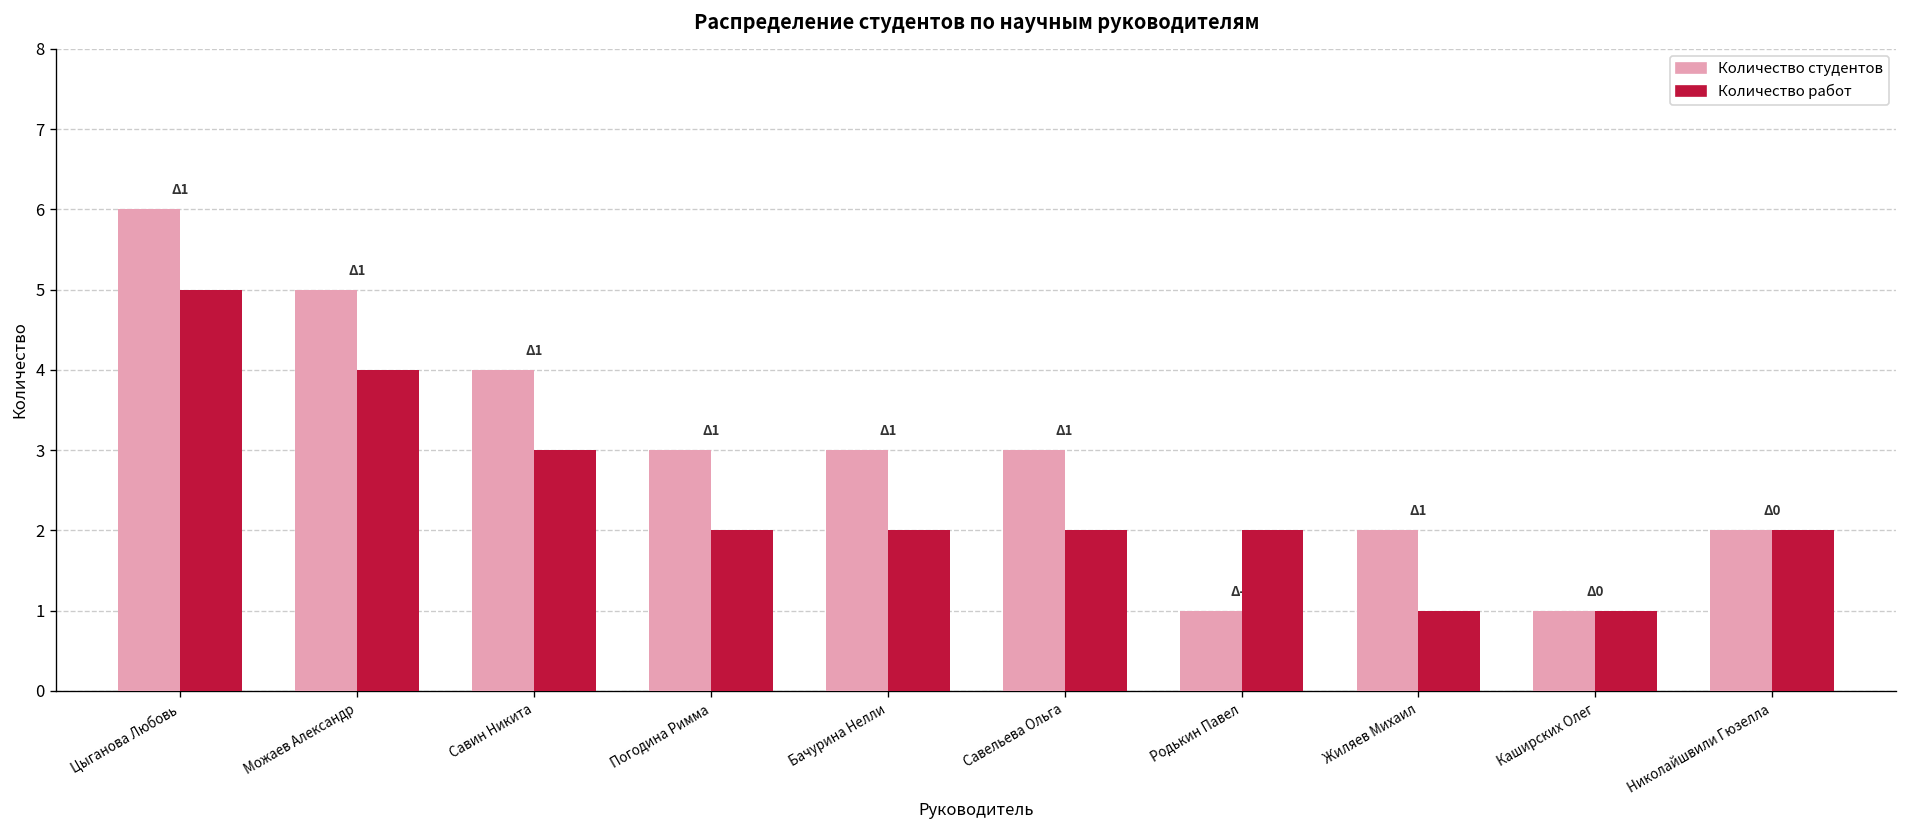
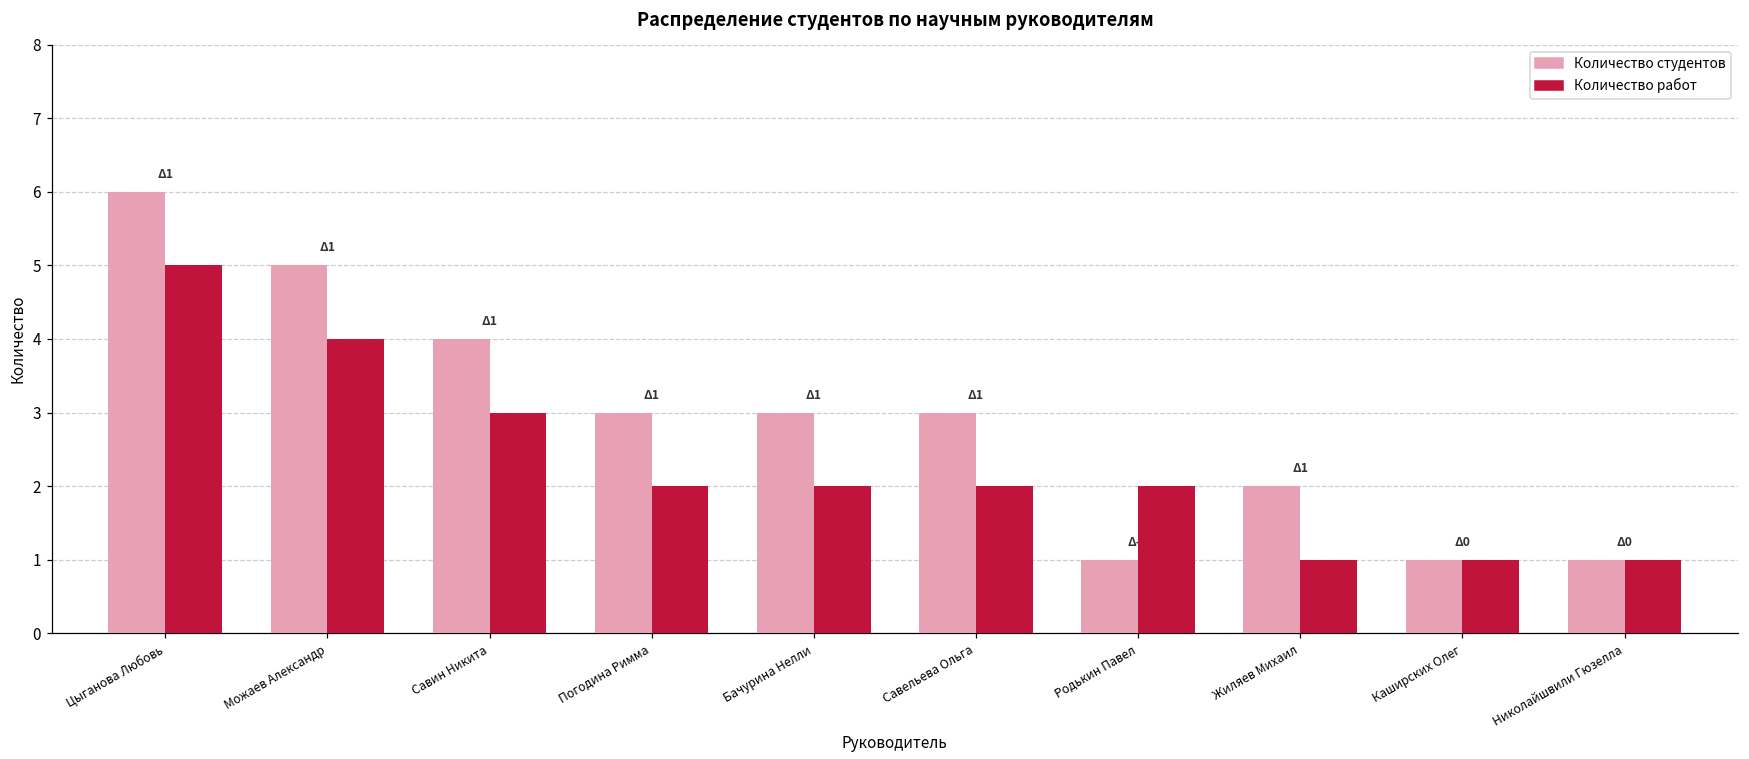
  {
    "Количество студентов": {
      "Цыганова Любовь": 6,
      "Можаев Александр": 5,
      "Савин Никита": 4,
      "Погодина Римма": 3,
      "Бачурина Нелли": 3,
      "Савельева Ольга": 3,
      "Родькин Павел": 1,
      "Жиляев Михаил": 2,
      "Каширских Олег": 1,
-     "Николайшвили Гюзелла": 2
+     "Николайшвили Гюзелла": 1
    },
    "Количество работ": {
      "Цыганова Любовь": 5,
      "Можаев Александр": 4,
      "Савин Никита": 3,
      "Погодина Римма": 2,
      "Бачурина Нелли": 2,
      "Савельева Ольга": 2,
      "Родькин Павел": 2,
      "Жиляев Михаил": 1,
      "Каширских Олег": 1,
-     "Николайшвили Гюзелла": 2
+     "Николайшвили Гюзелла": 1
    }
  }
